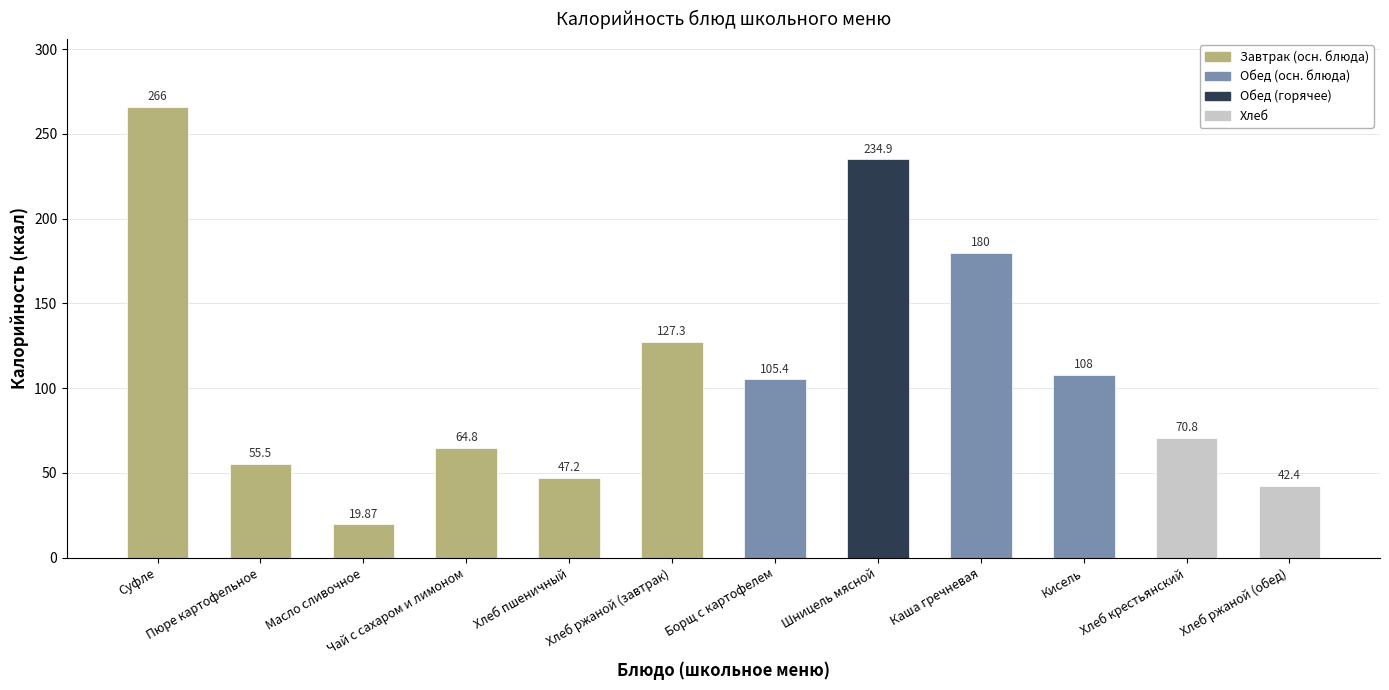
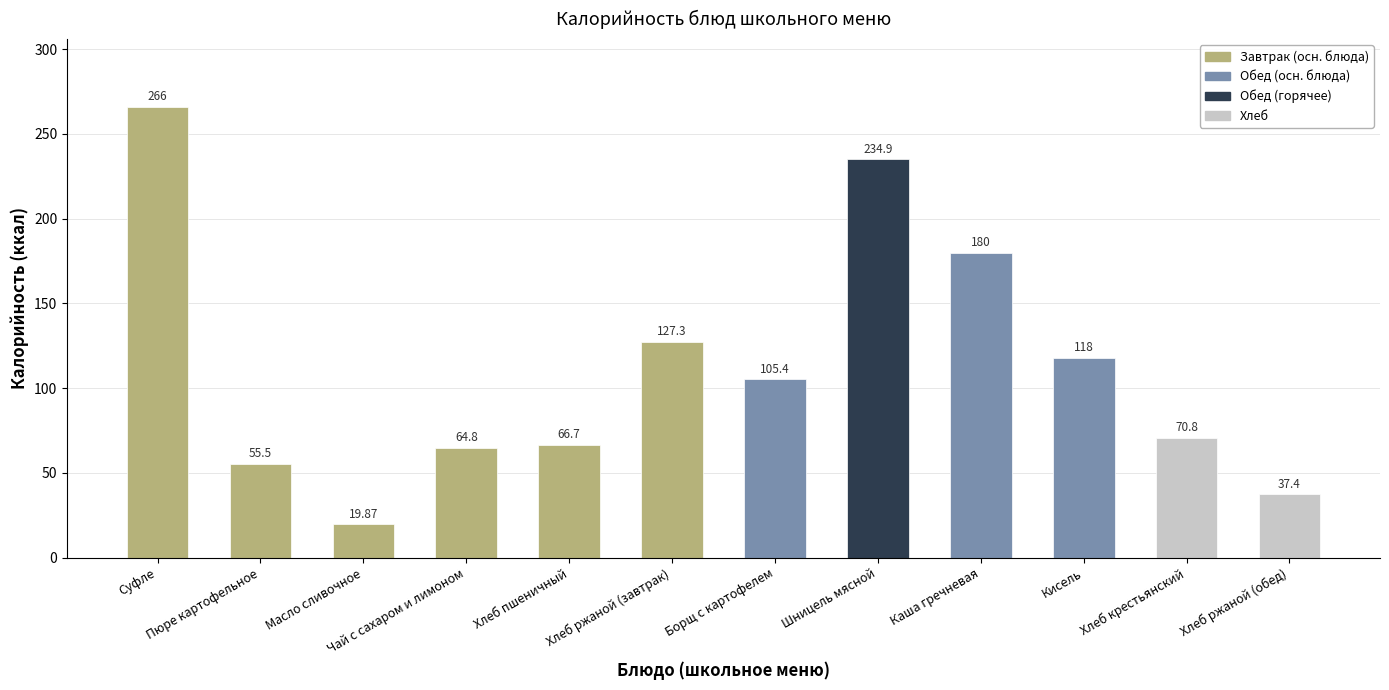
  {
    "Суфле": 266,
    "Пюре картофельное": 55.5,
    "Масло сливочное": 19.87,
    "Чай с сахаром и лимоном": 64.8,
-   "Хлеб пшеничный": 47.2,
+   "Хлеб пшеничный": 66.7,
    "Хлеб ржаной (завтрак)": 127.3,
    "Борщ с картофелем": 105.4,
    "Шницель мясной": 234.9,
    "Каша гречневая": 180,
-   "Кисель": 108,
+   "Кисель": 118,
    "Хлеб крестьянский": 70.8,
-   "Хлеб ржаной (обед)": 42.4
+   "Хлеб ржаной (обед)": 37.4
  }
